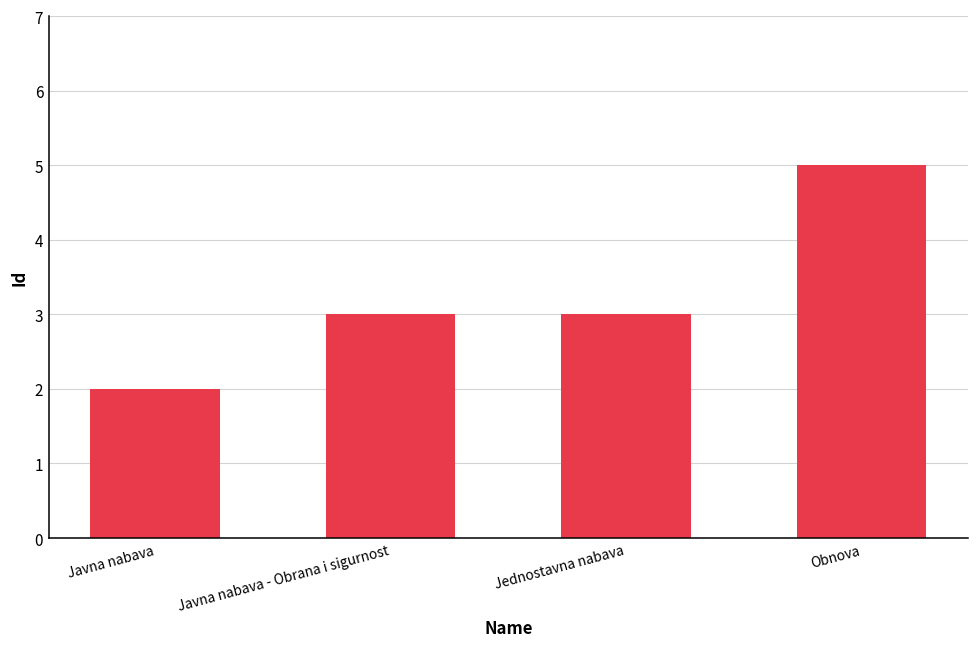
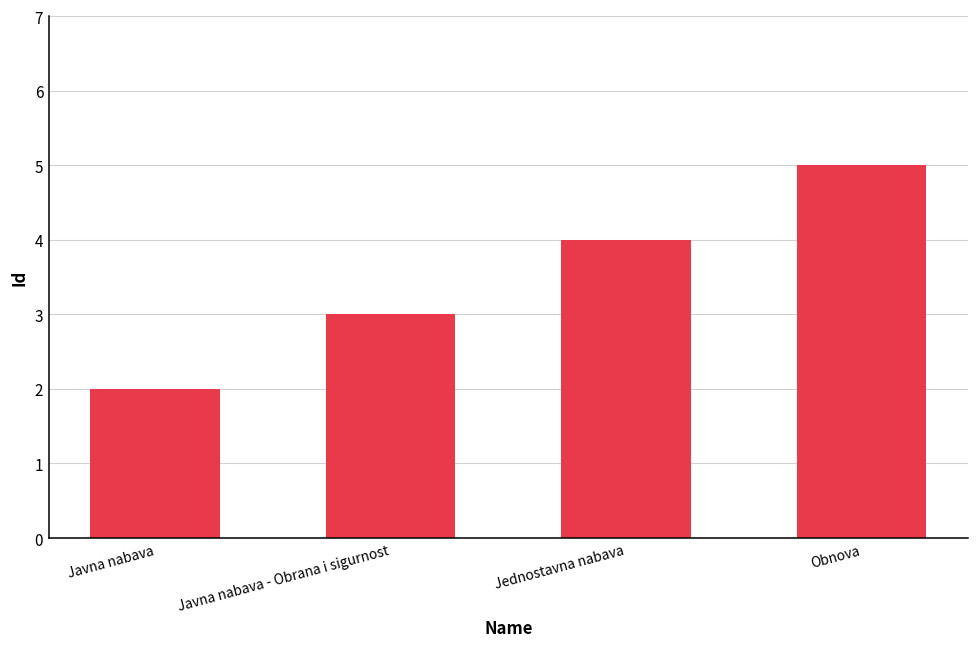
  {
    "Javna nabava": 2,
    "Javna nabava - Obrana i sigurnost": 3,
-   "Jednostavna nabava": 3,
+   "Jednostavna nabava": 4,
    "Obnova": 5
  }
